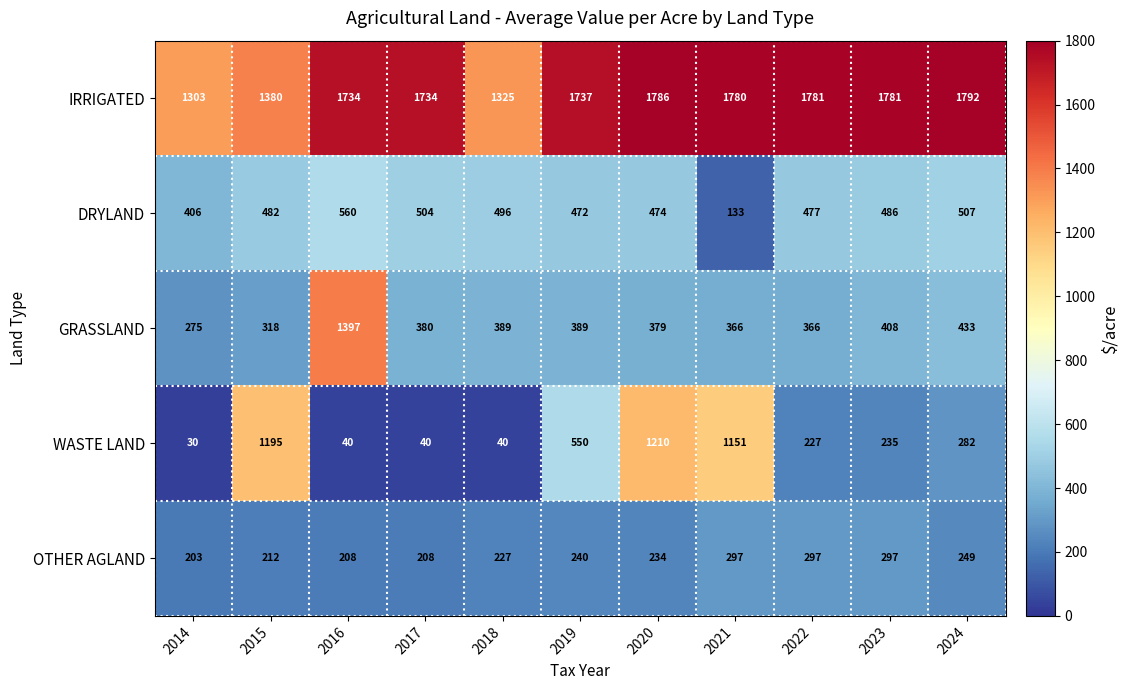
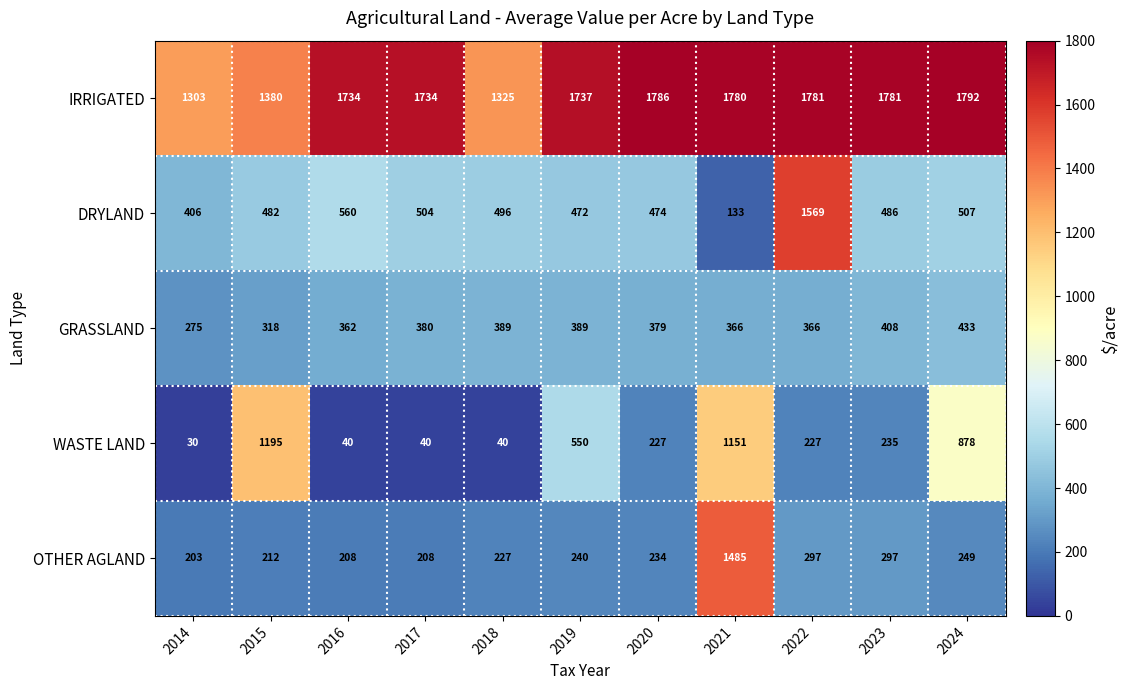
  {
    "IRRIGATED": {
      "2014": 1303,
      "2015": 1380,
      "2016": 1734,
      "2017": 1734,
      "2018": 1325,
      "2019": 1737,
      "2020": 1786,
      "2021": 1780,
      "2022": 1781,
      "2023": 1781,
      "2024": 1792
    },
    "DRYLAND": {
      "2014": 406,
      "2015": 482,
      "2016": 560,
      "2017": 504,
      "2018": 496,
      "2019": 472,
      "2020": 474,
      "2021": 133,
-     "2022": 477,
+     "2022": 1569,
      "2023": 486,
      "2024": 507
    },
    "GRASSLAND": {
      "2014": 275,
      "2015": 318,
-     "2016": 1397,
+     "2016": 362,
      "2017": 380,
      "2018": 389,
      "2019": 389,
      "2020": 379,
      "2021": 366,
      "2022": 366,
      "2023": 408,
      "2024": 433
    },
    "WASTE LAND": {
      "2014": 30,
      "2015": 1195,
      "2016": 40,
      "2017": 40,
      "2018": 40,
      "2019": 550,
-     "2020": 1210,
+     "2020": 227,
      "2021": 1151,
      "2022": 227,
      "2023": 235,
-     "2024": 282
+     "2024": 878
    },
    "OTHER AGLAND": {
      "2014": 203,
      "2015": 212,
      "2016": 208,
      "2017": 208,
      "2018": 227,
      "2019": 240,
      "2020": 234,
-     "2021": 297,
+     "2021": 1485,
      "2022": 297,
      "2023": 297,
      "2024": 249
    }
  }
